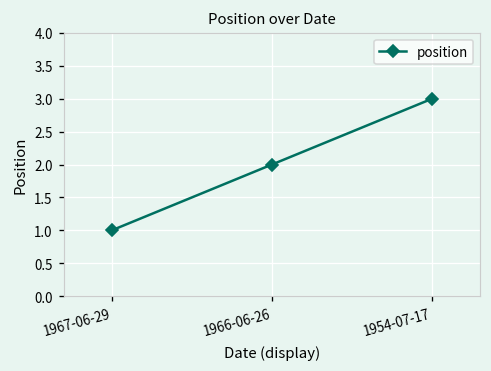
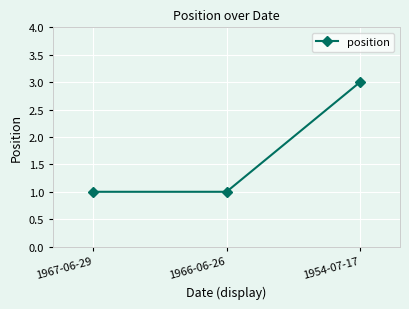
  {
    "1967-06-29": 1,
-   "1966-06-26": 2,
+   "1966-06-26": 1,
    "1954-07-17": 3
  }
